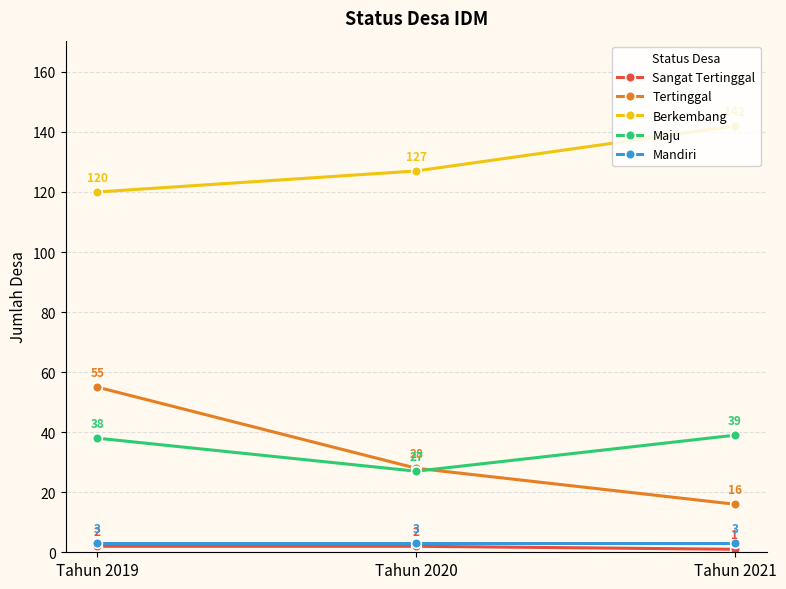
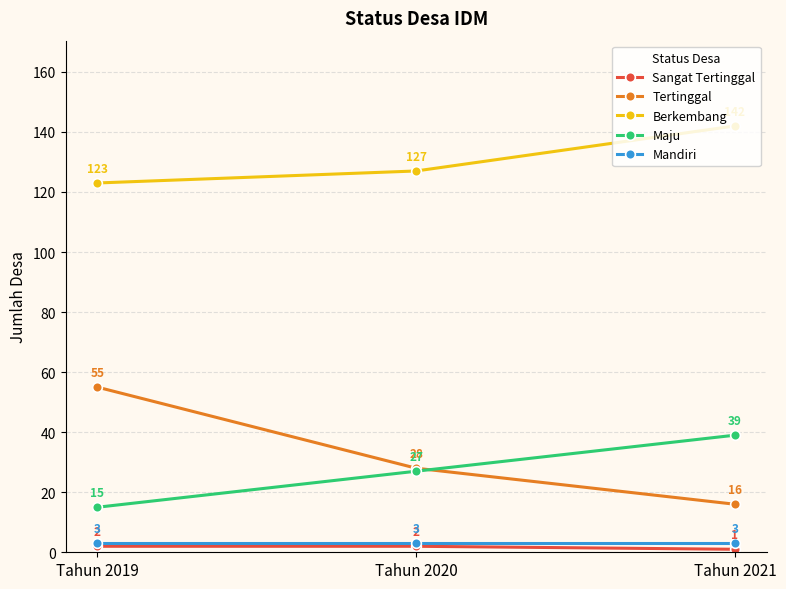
  {
    "Berkembang": {
-     "Tahun 2019": 120,
+     "Tahun 2019": 123,
      "Tahun 2020": 127
    },
    "Maju": {
-     "Tahun 2019": 38,
+     "Tahun 2019": 15,
      "Tahun 2021": 39
    }
  }
